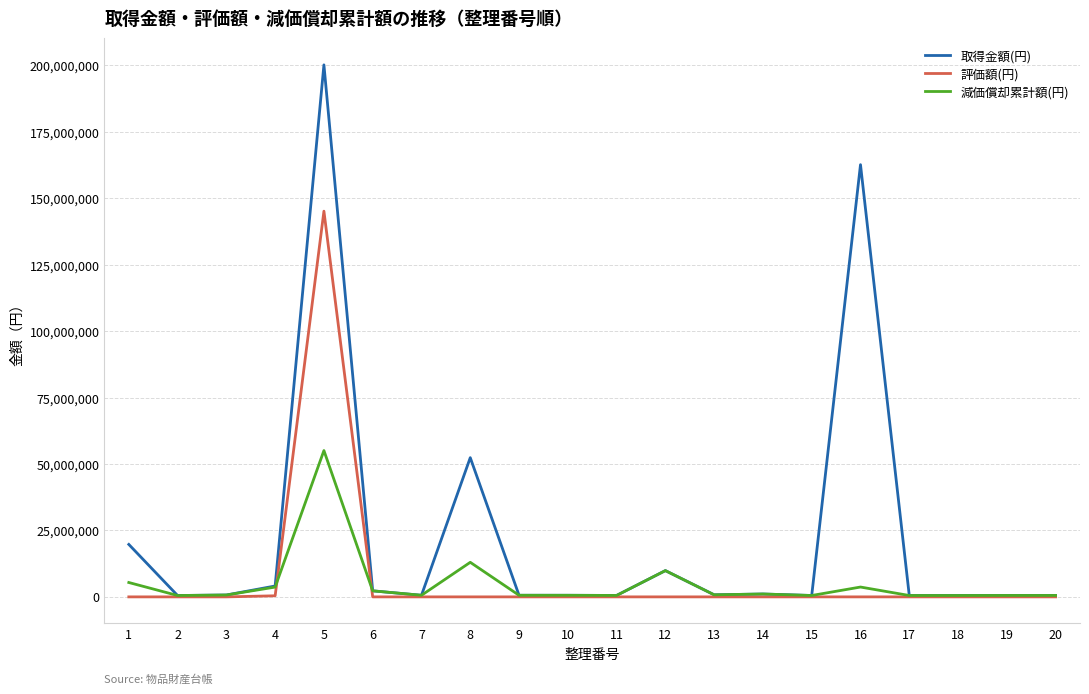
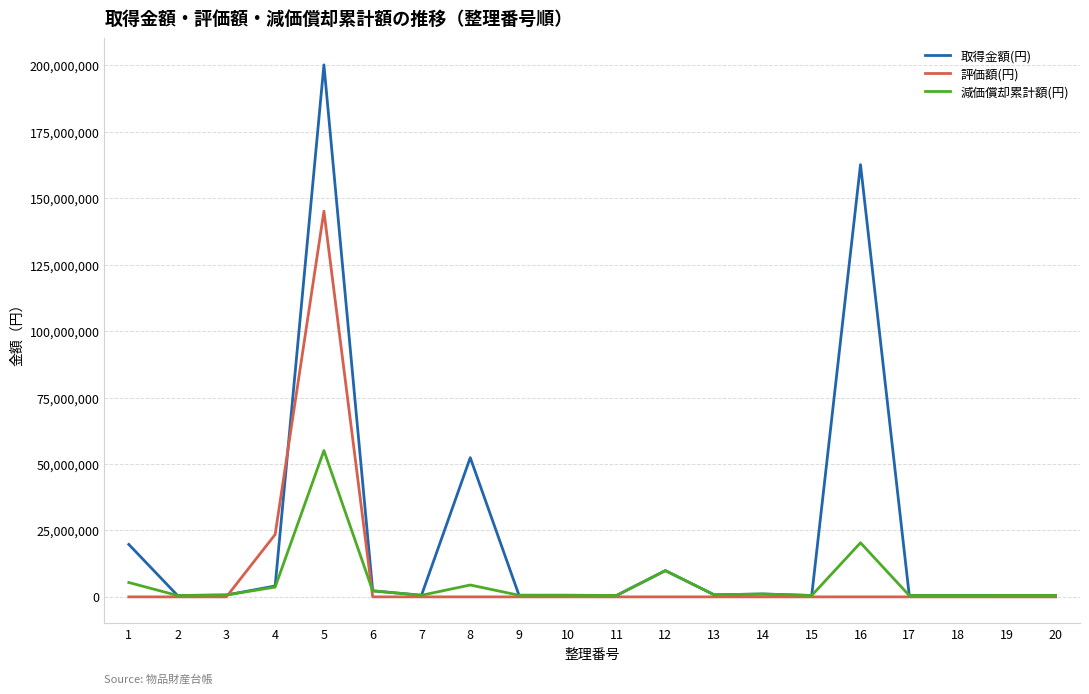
  {
    "取得金額(円)": {
      "1": "20,000,000",
      "5": "200,000,000",
      "8": "52,000,000",
      "16": "163,000,000"
    },
    "評価額(円)": {
      "1": "0",
-     "4": "0",
+     "4": "23,000,000",
      "5": "145,000,000",
      "6": "0",
      "8": "0",
      "12": "0",
      "14": "0",
      "16": "0"
    },
    "減価償却累計額(円)": {
      "1": "5,000,000",
      "5": "55,000,000",
-     "8": "13,000,000",
-     "16": "4,000,000"
+     "8": "4,000,000",
+     "16": "20,000,000"
    }
  }
